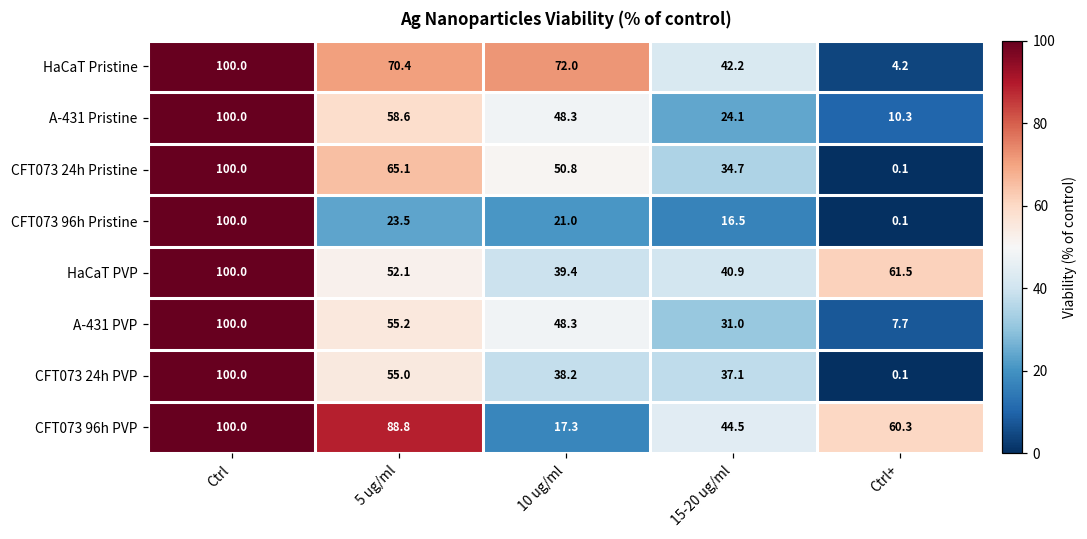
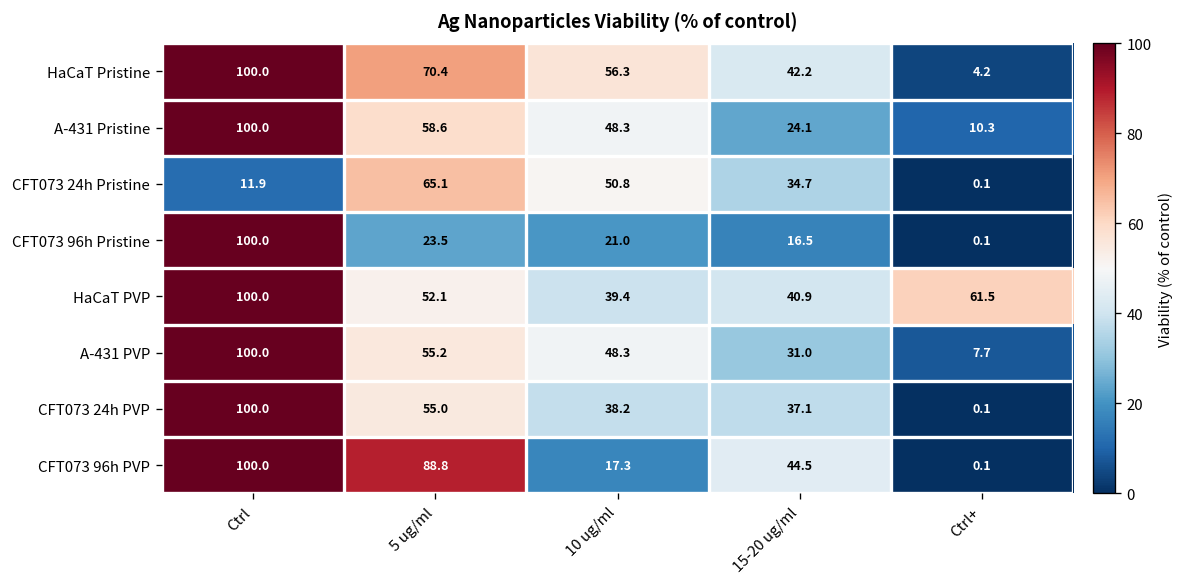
  {
    "HaCaT Pristine": {
      "Ctrl": 100.0,
      "5 ug/ml": 70.4,
-     "10 ug/ml": 72.0,
+     "10 ug/ml": 56.3,
      "15-20 ug/ml": 42.2,
      "Ctrl+": 4.2
    },
    "A-431 Pristine": {
      "Ctrl": 100.0,
      "5 ug/ml": 58.6,
      "10 ug/ml": 48.3,
      "15-20 ug/ml": 24.1,
      "Ctrl+": 10.3
    },
    "CFT073 24h Pristine": {
-     "Ctrl": 100.0,
+     "Ctrl": 11.9,
      "5 ug/ml": 65.1,
      "10 ug/ml": 50.8,
      "15-20 ug/ml": 34.7,
      "Ctrl+": 0.1
    },
    "CFT073 96h Pristine": {
      "Ctrl": 100.0,
      "5 ug/ml": 23.5,
      "10 ug/ml": 21.0,
      "15-20 ug/ml": 16.5,
      "Ctrl+": 0.1
    },
    "HaCaT PVP": {
      "Ctrl": 100.0,
      "5 ug/ml": 52.1,
      "10 ug/ml": 39.4,
      "15-20 ug/ml": 40.9,
      "Ctrl+": 61.5
    },
    "A-431 PVP": {
      "Ctrl": 100.0,
      "5 ug/ml": 55.2,
      "10 ug/ml": 48.3,
      "15-20 ug/ml": 31.0,
      "Ctrl+": 7.7
    },
    "CFT073 24h PVP": {
      "Ctrl": 100.0,
      "5 ug/ml": 55.0,
      "10 ug/ml": 38.2,
      "15-20 ug/ml": 37.1,
      "Ctrl+": 0.1
    },
    "CFT073 96h PVP": {
      "Ctrl": 100.0,
      "5 ug/ml": 88.8,
      "10 ug/ml": 17.3,
      "15-20 ug/ml": 44.5,
-     "Ctrl+": 60.3
+     "Ctrl+": 0.1
    }
  }
